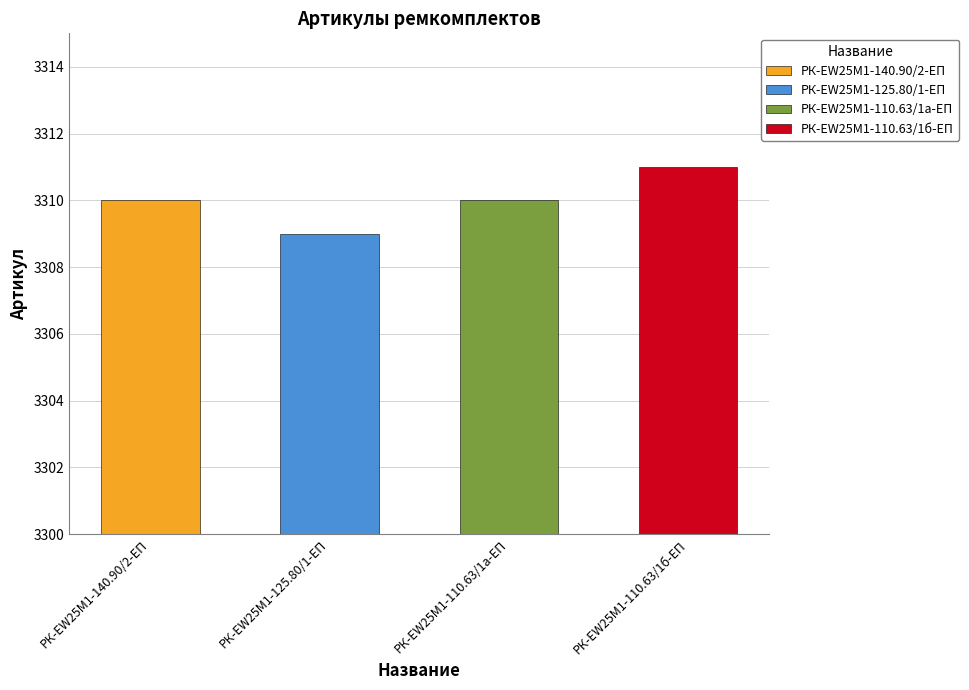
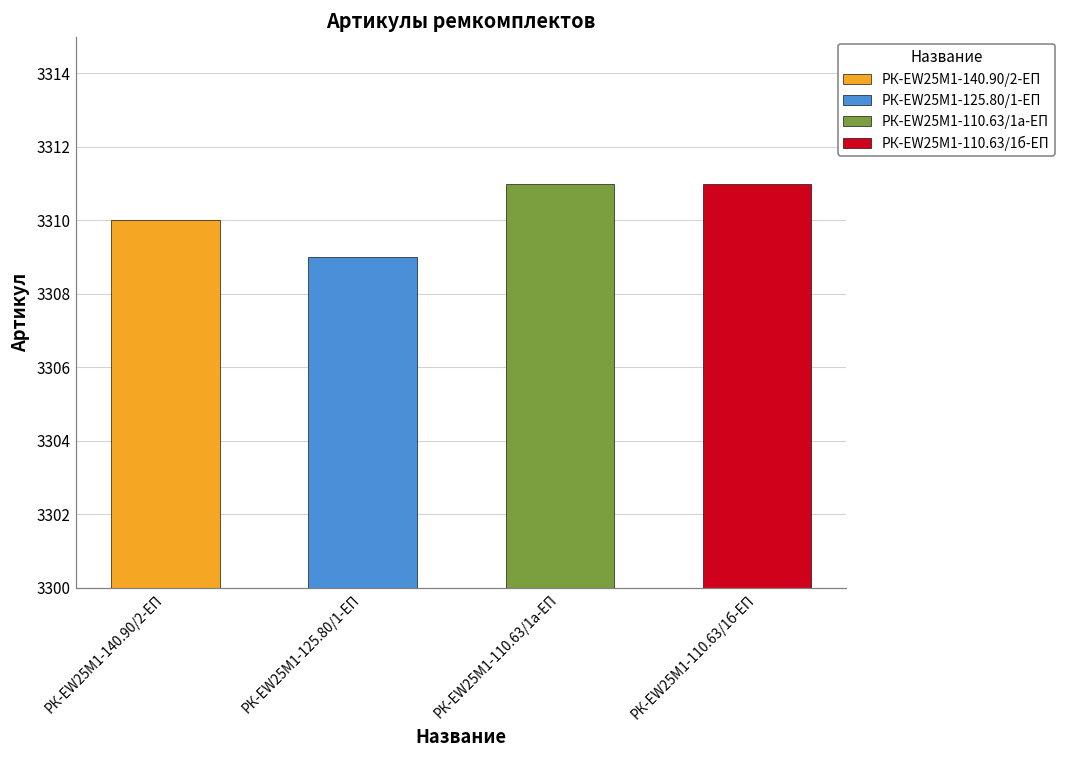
  {
    "РК-EW25M1-140.90/2-ЕП": 3310,
    "РК-EW25M1-125.80/1-ЕП": 3309,
-   "РК-EW25M1-110.63/1а-ЕП": 3310,
+   "РК-EW25M1-110.63/1а-ЕП": 3311,
    "РК-EW25M1-110.63/1б-ЕП": 3311
  }
